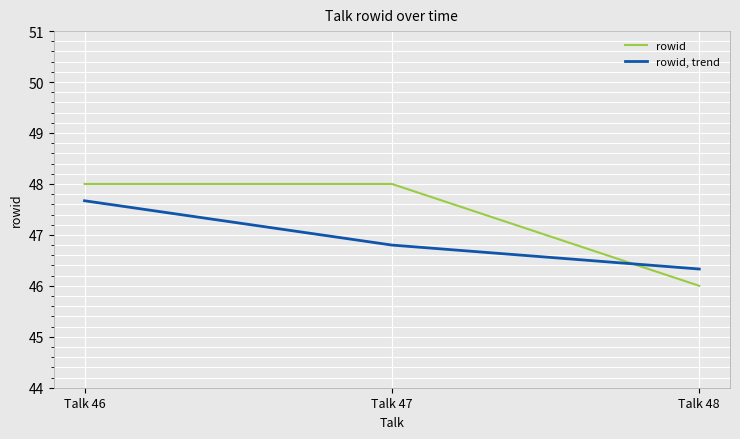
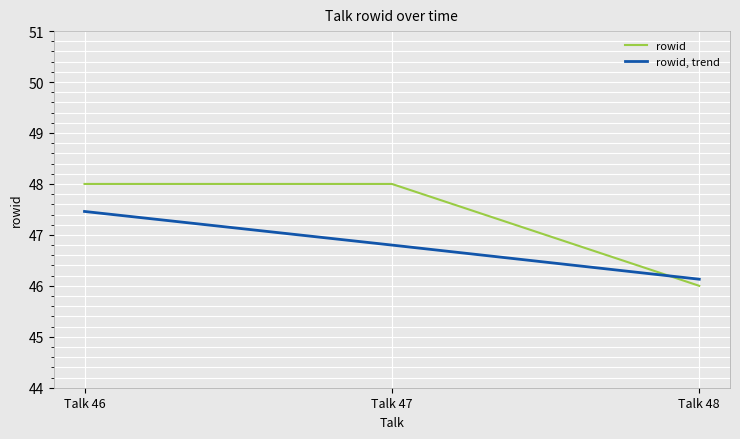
  {
    "rowid": {
      "Talk 46": 48.0,
      "Talk 47": 48.0,
      "Talk 48": 46.0
    },
    "rowid, trend": {
-     "Talk 46": 47.7,
+     "Talk 46": 47.5,
      "Talk 47": 46.8,
-     "Talk 48": 46.3
+     "Talk 48": 46.1
    }
  }
